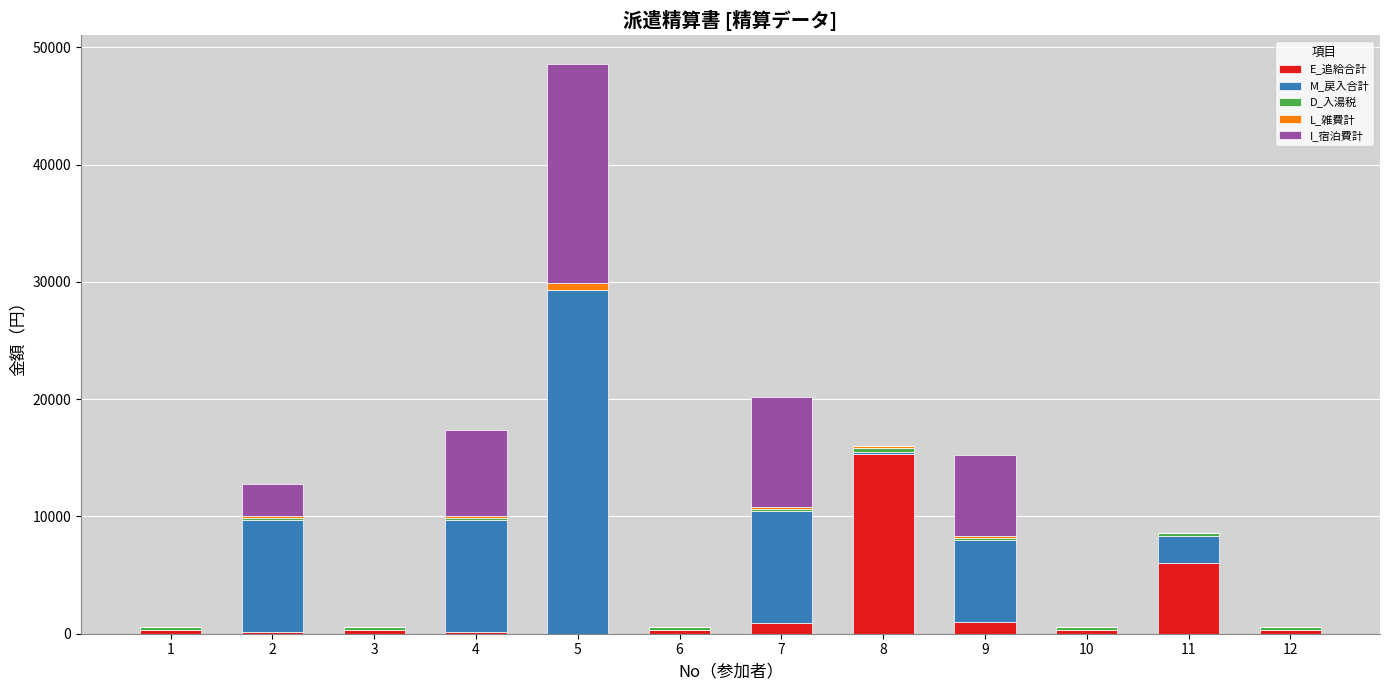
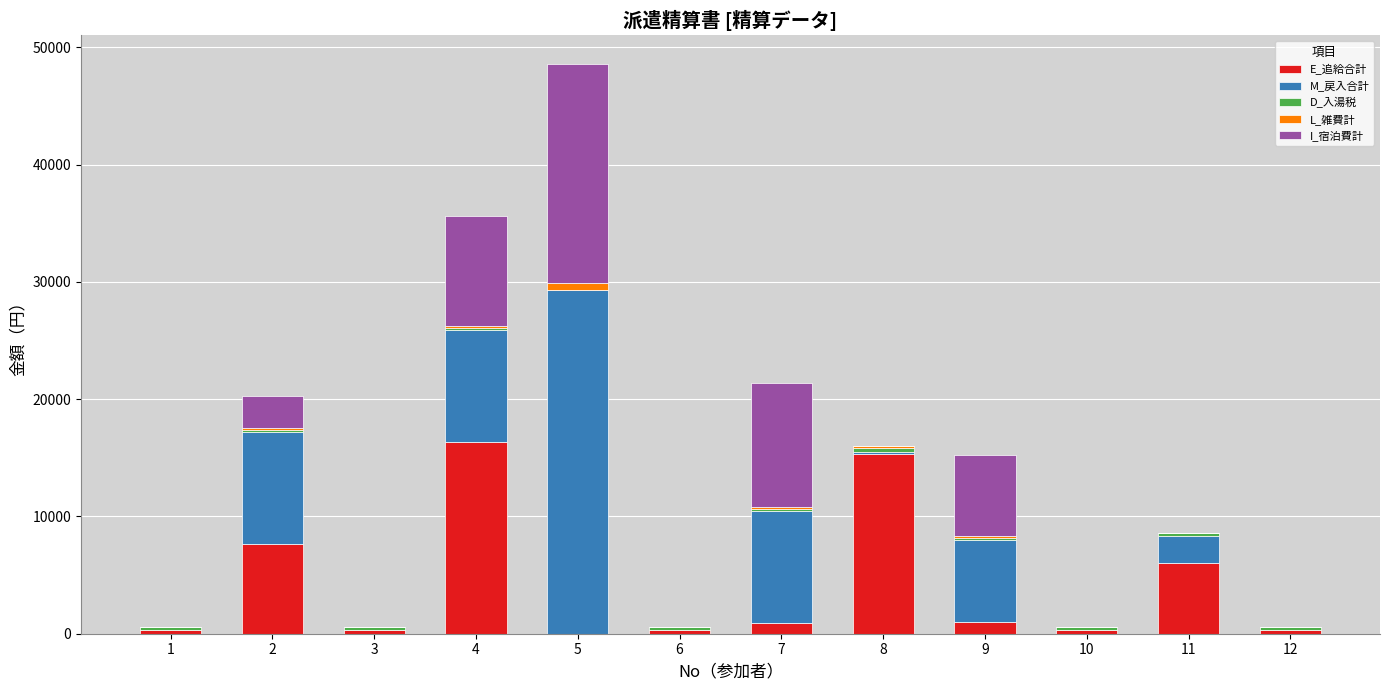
  {
    "E_追給合計": {
      "1": 300,
-     "2": 200,
+     "2": 7600,
      "3": 300,
-     "4": 200,
+     "4": 16400,
      "5": 0,
      "6": 300,
      "7": 900,
      "8": 15300,
      "9": 1000,
      "10": 300,
      "11": 6000,
      "12": 300
    },
    "M_戻入合計": {
      "1": 0,
      "2": 9600,
      "3": 0,
      "4": 9600,
      "5": 29300,
      "6": 0,
      "7": 9600,
      "9": 7100,
      "10": 0,
      "11": 2300,
      "12": 0
    },
    "D_入湯税": {
      "1": 300,
      "3": 300,
      "5": 0,
      "6": 300,
      "8": 300,
      "10": 300,
      "11": 300,
      "12": 300
    },
    "L_雑費計": {
      "1": 0,
      "3": 0,
      "5": 600,
      "6": 0,
      "10": 0,
      "11": 0,
      "12": 0
    },
    "I_宿泊費計": {
      "1": 0,
      "2": 2800,
      "3": 0,
-     "4": 7300,
+     "4": 9400,
      "5": 18700,
      "6": 0,
-     "7": 9400,
+     "7": 10600,
      "8": 0,
      "9": 6900,
      "10": 0,
      "11": 0,
      "12": 0
    }
  }
